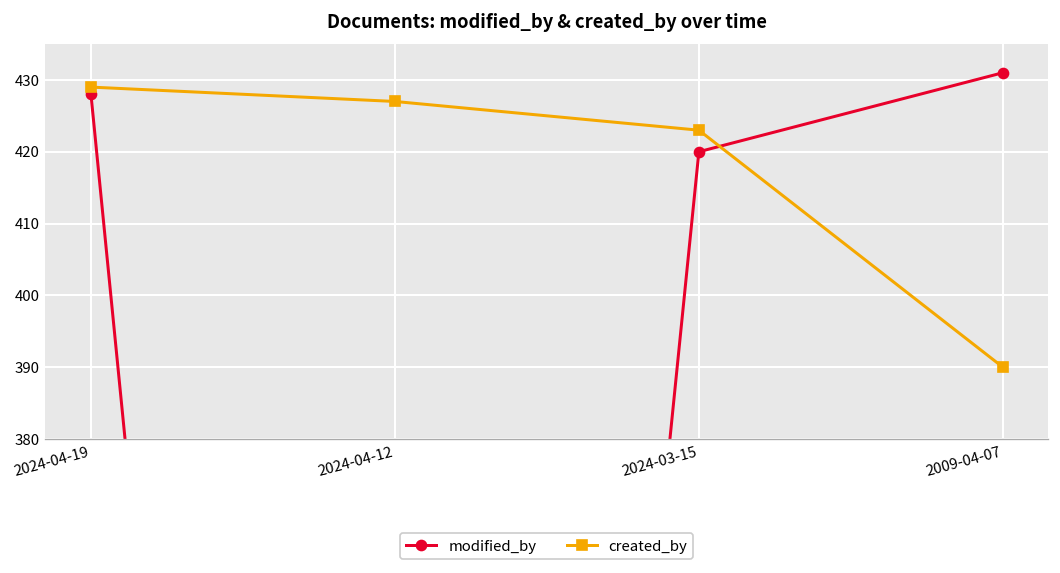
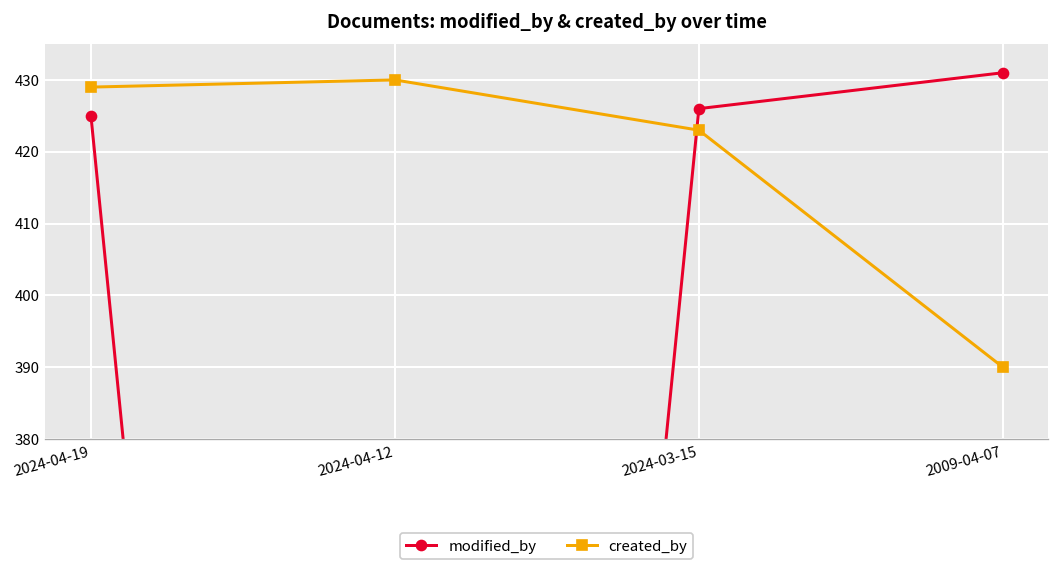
  {
    "modified_by": {
-     "2024-04-19": 428,
-     "2024-03-15": 420,
+     "2024-04-19": 425,
+     "2024-03-15": 426,
      "2009-04-07": 431
    },
    "created_by": {
      "2024-04-19": 429,
-     "2024-04-12": 427,
+     "2024-04-12": 430,
      "2024-03-15": 423,
      "2009-04-07": 390
    }
  }
